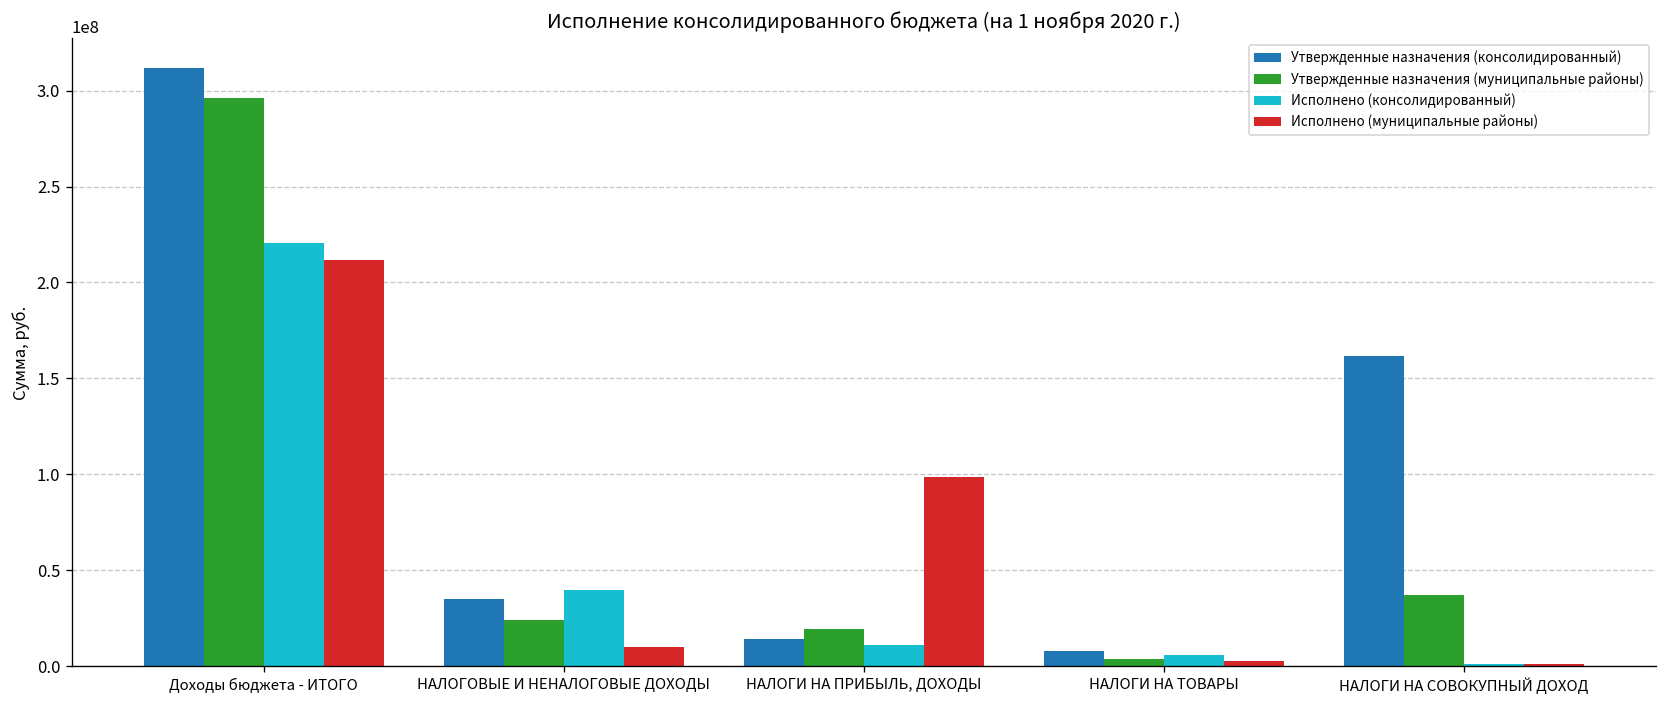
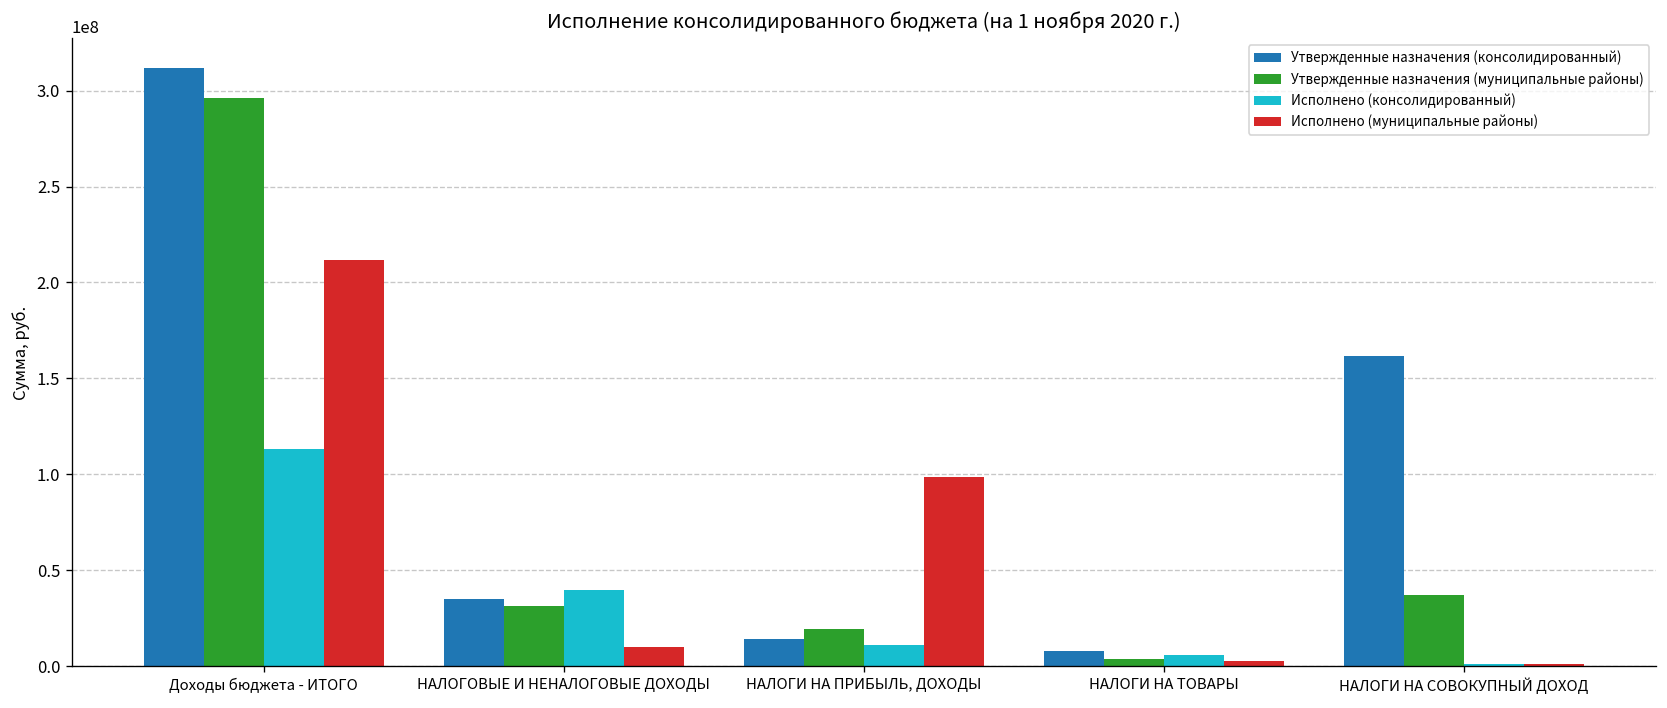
  {
    "Утвержденные назначения (консолидированный)": {
      "Доходы бюджета - ИТОГО": 312000000,
      "НАЛОГОВЫЕ И НЕНАЛОГОВЫЕ ДОХОДЫ": 35000000,
      "НАЛОГИ НА ПРИБЫЛЬ, ДОХОДЫ": 14000000,
      "НАЛОГИ НА ТОВАРЫ": 8000000,
      "НАЛОГИ НА СОВОКУПНЫЙ ДОХОД": 162000000
    },
    "Утвержденные назначения (муниципальные районы)": {
      "Доходы бюджета - ИТОГО": 296000000,
-     "НАЛОГОВЫЕ И НЕНАЛОГОВЫЕ ДОХОДЫ": 24000000,
+     "НАЛОГОВЫЕ И НЕНАЛОГОВЫЕ ДОХОДЫ": 31000000,
      "НАЛОГИ НА ПРИБЫЛЬ, ДОХОДЫ": 19000000,
      "НАЛОГИ НА ТОВАРЫ": 4000000,
      "НАЛОГИ НА СОВОКУПНЫЙ ДОХОД": 37000000
    },
    "Исполнено (консолидированный)": {
-     "Доходы бюджета - ИТОГО": 221000000,
+     "Доходы бюджета - ИТОГО": 113000000,
      "НАЛОГОВЫЕ И НЕНАЛОГОВЫЕ ДОХОДЫ": 40000000,
      "НАЛОГИ НА ПРИБЫЛЬ, ДОХОДЫ": 11000000,
      "НАЛОГИ НА ТОВАРЫ": 6000000
    },
    "Исполнено (муниципальные районы)": {
      "Доходы бюджета - ИТОГО": 212000000,
      "НАЛОГОВЫЕ И НЕНАЛОГОВЫЕ ДОХОДЫ": 10000000,
      "НАЛОГИ НА ПРИБЫЛЬ, ДОХОДЫ": 99000000,
      "НАЛОГИ НА ТОВАРЫ": 3000000
    }
  }
